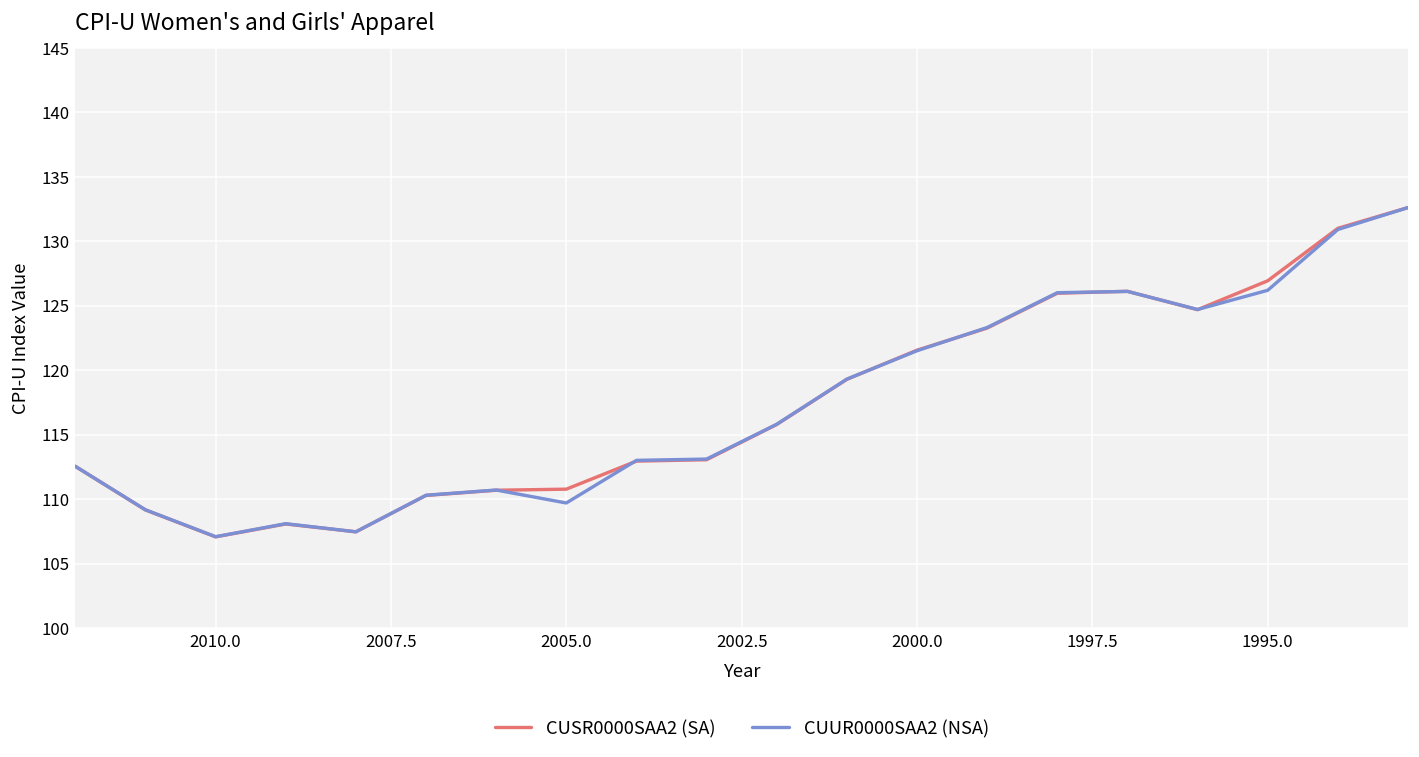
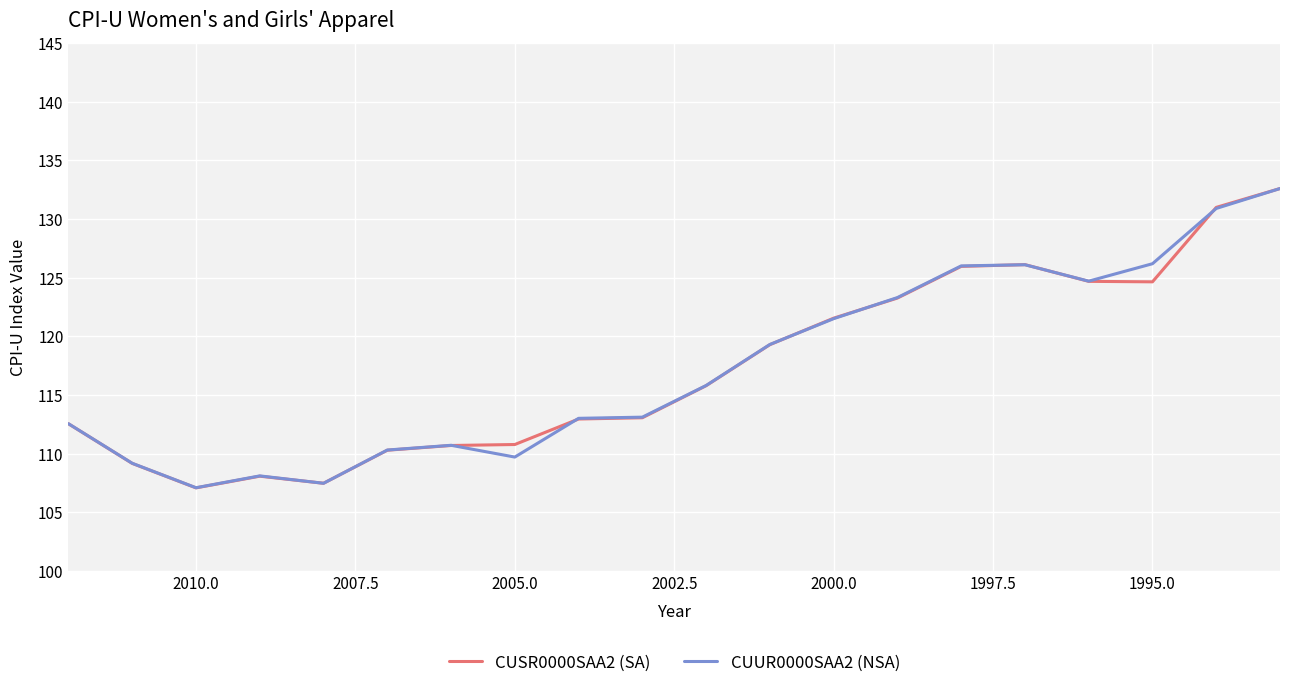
  {
    "CUSR0000SAA2 (SA)": {
      "2005.0": 110.8,
-     "1995.0": 126.9
+     "1995.0": 124.6
    },
    "CUUR0000SAA2 (NSA)": {
      "2005.0": 109.7,
      "1995.0": 126.2
    }
  }
